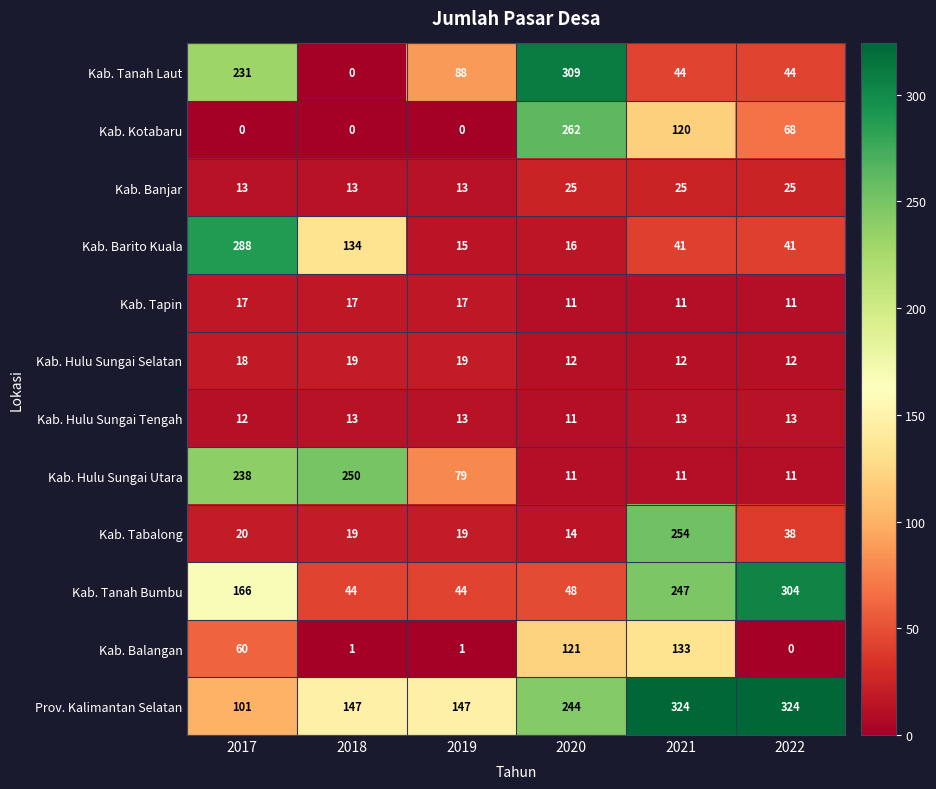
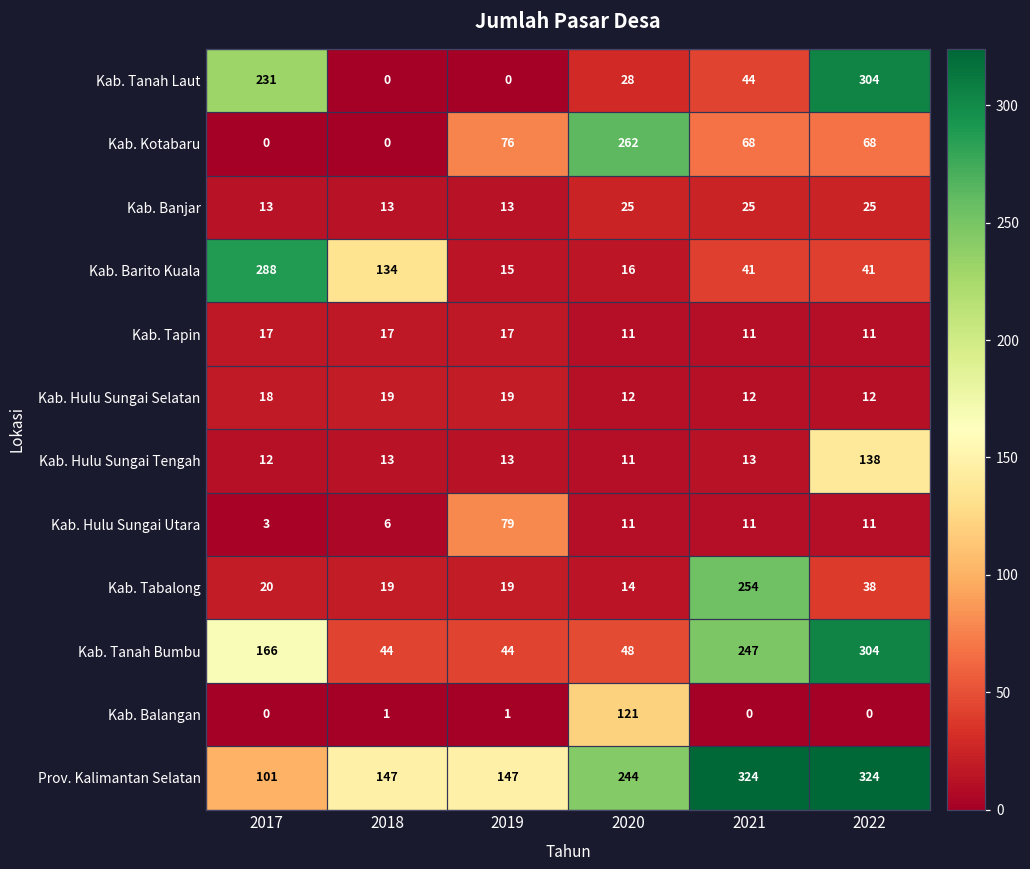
  {
    "Kab. Tanah Laut": {
      "2017": 231,
      "2018": 0,
-     "2019": 88,
-     "2020": 309,
+     "2019": 0,
+     "2020": 28,
      "2021": 44,
-     "2022": 44
+     "2022": 304
    },
    "Kab. Kotabaru": {
      "2017": 0,
      "2018": 0,
-     "2019": 0,
+     "2019": 76,
      "2020": 262,
-     "2021": 120,
+     "2021": 68,
      "2022": 68
    },
    "Kab. Banjar": {
      "2017": 13,
      "2018": 13,
      "2019": 13,
      "2020": 25,
      "2021": 25,
      "2022": 25
    },
    "Kab. Barito Kuala": {
      "2017": 288,
      "2018": 134,
      "2019": 15,
      "2020": 16,
      "2021": 41,
      "2022": 41
    },
    "Kab. Tapin": {
      "2017": 17,
      "2018": 17,
      "2019": 17,
      "2020": 11,
      "2021": 11,
      "2022": 11
    },
    "Kab. Hulu Sungai Selatan": {
      "2017": 18,
      "2018": 19,
      "2019": 19,
      "2020": 12,
      "2021": 12,
      "2022": 12
    },
    "Kab. Hulu Sungai Tengah": {
      "2017": 12,
      "2018": 13,
      "2019": 13,
      "2020": 11,
      "2021": 13,
-     "2022": 13
+     "2022": 138
    },
    "Kab. Hulu Sungai Utara": {
-     "2017": 238,
-     "2018": 250,
+     "2017": 3,
+     "2018": 6,
      "2019": 79,
      "2020": 11,
      "2021": 11,
      "2022": 11
    },
    "Kab. Tabalong": {
      "2017": 20,
      "2018": 19,
      "2019": 19,
      "2020": 14,
      "2021": 254,
      "2022": 38
    },
    "Kab. Tanah Bumbu": {
      "2017": 166,
      "2018": 44,
      "2019": 44,
      "2020": 48,
      "2021": 247,
      "2022": 304
    },
    "Kab. Balangan": {
-     "2017": 60,
+     "2017": 0,
      "2018": 1,
      "2019": 1,
      "2020": 121,
-     "2021": 133,
+     "2021": 0,
      "2022": 0
    },
    "Prov. Kalimantan Selatan": {
      "2017": 101,
      "2018": 147,
      "2019": 147,
      "2020": 244,
      "2021": 324,
      "2022": 324
    }
  }
